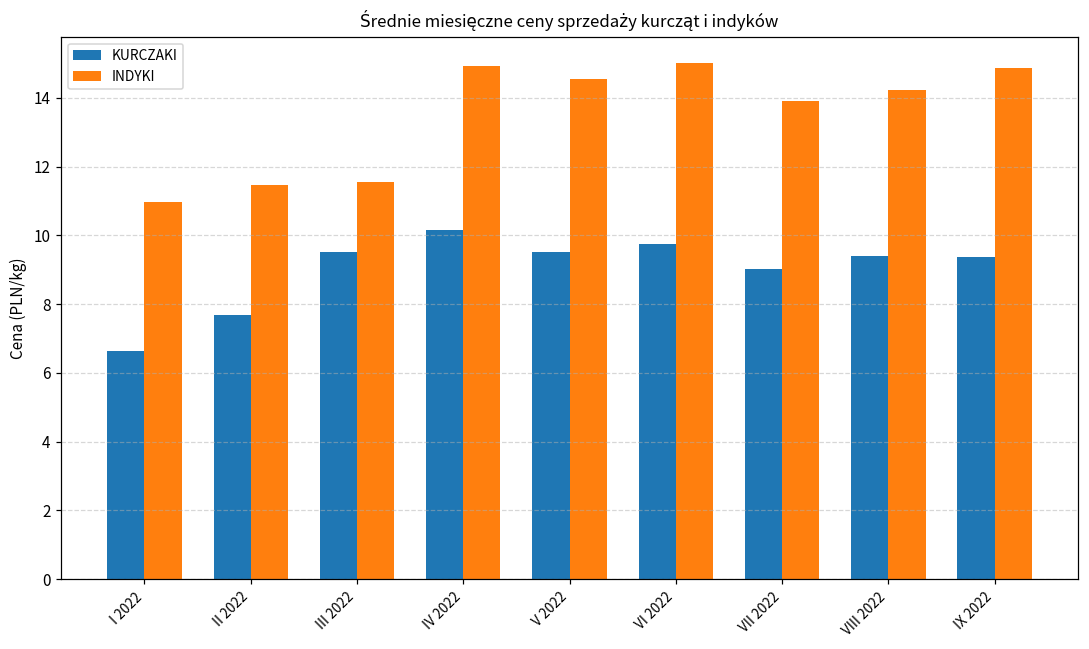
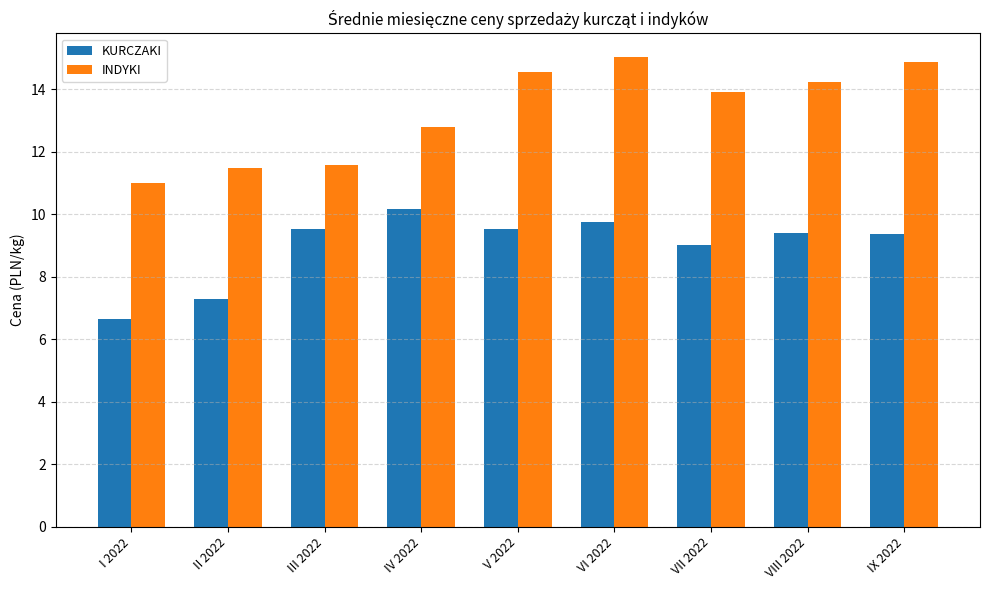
  {
    "KURCZAKI": {
      "I 2022": 6.7,
-     "II 2022": 7.7,
+     "II 2022": 7.3,
      "III 2022": 9.5,
      "IV 2022": 10.2,
      "V 2022": 9.5,
      "VI 2022": 9.8,
      "VII 2022": 9.0,
      "VIII 2022": 9.4,
      "IX 2022": 9.4
    },
    "INDYKI": {
      "I 2022": 11.0,
      "II 2022": 11.5,
      "III 2022": 11.6,
-     "IV 2022": 14.9,
+     "IV 2022": 12.8,
      "V 2022": 14.6,
      "VI 2022": 15.0,
      "VII 2022": 13.9,
      "VIII 2022": 14.2,
      "IX 2022": 14.9
    }
  }
